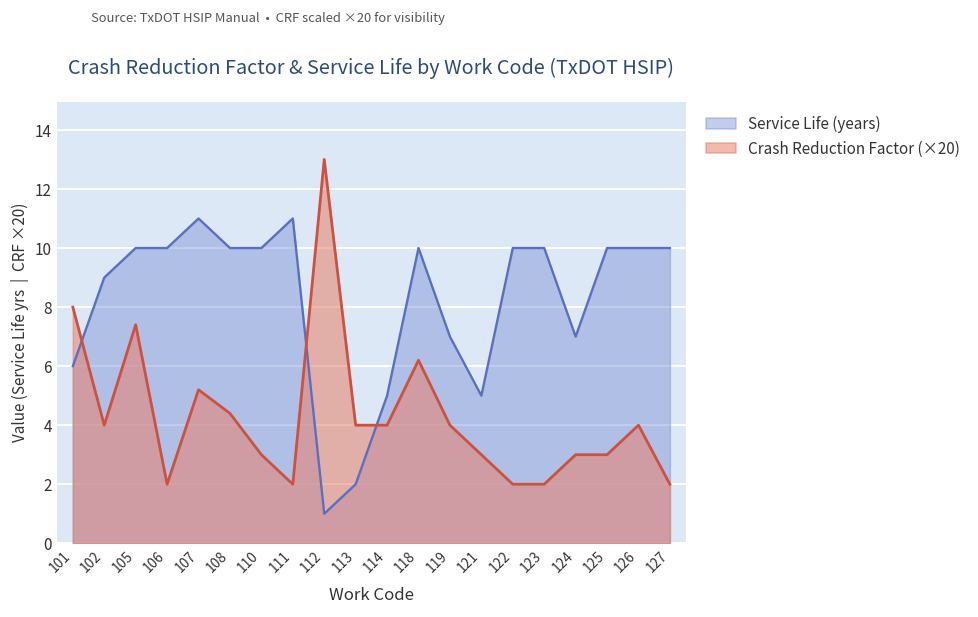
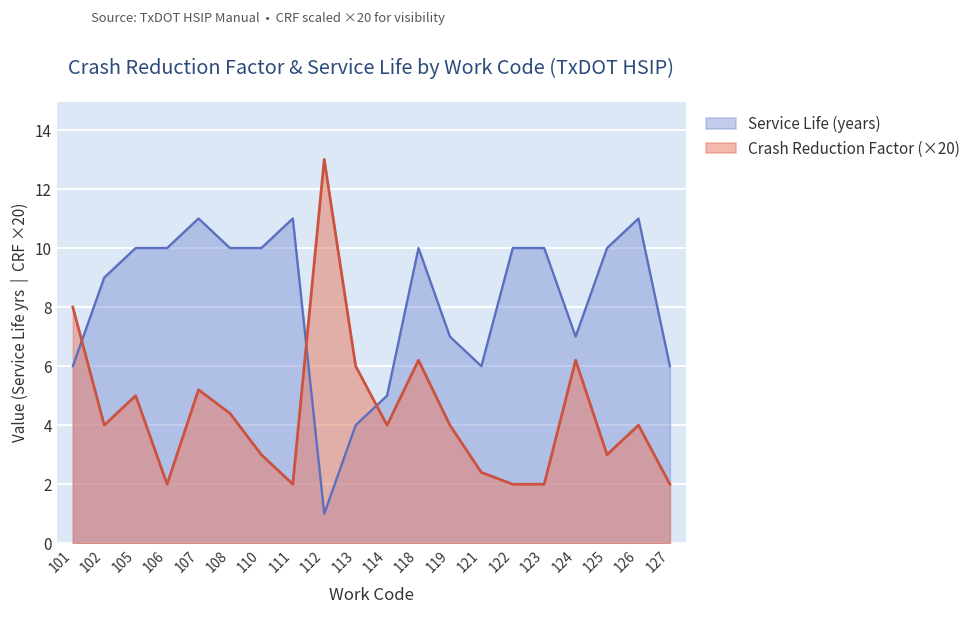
  {
    "Service Life (years)": {
      "101": 6,
      "102": 9,
      "105": 10,
      "106": 10,
      "107": 11,
      "108": 10,
      "110": 10,
      "111": 11,
      "112": 1,
-     "113": 2,
+     "113": 4,
      "114": 5,
      "118": 10,
      "119": 7,
-     "121": 5,
+     "121": 6,
      "122": 10,
      "123": 10,
      "124": 7,
      "125": 10,
-     "126": 10,
-     "127": 10
+     "126": 11,
+     "127": 6
    },
    "Crash Reduction Factor (×20)": {
      "101": 8.0,
      "102": 4.0,
-     "105": 7.4,
+     "105": 5.0,
      "106": 2.0,
      "107": 5.2,
      "108": 4.4,
      "110": 3.0,
      "111": 2.0,
      "112": 13.0,
-     "113": 4.0,
+     "113": 6.0,
      "114": 4.0,
      "118": 6.2,
      "119": 4.0,
-     "121": 3.0,
+     "121": 2.4,
      "122": 2.0,
      "123": 2.0,
-     "124": 3.0,
+     "124": 6.2,
      "125": 3.0,
      "126": 4.0,
      "127": 2.0
    }
  }
